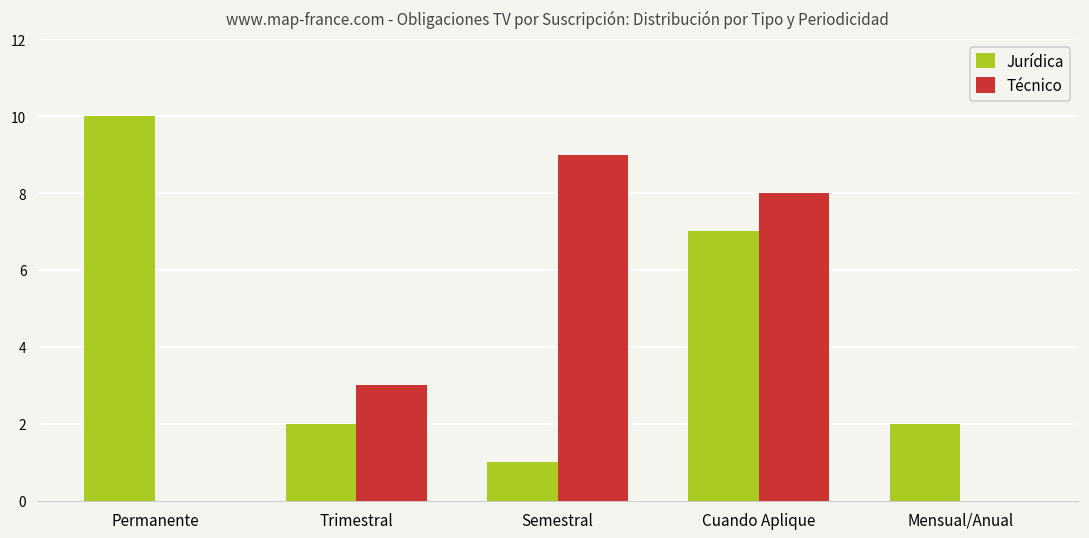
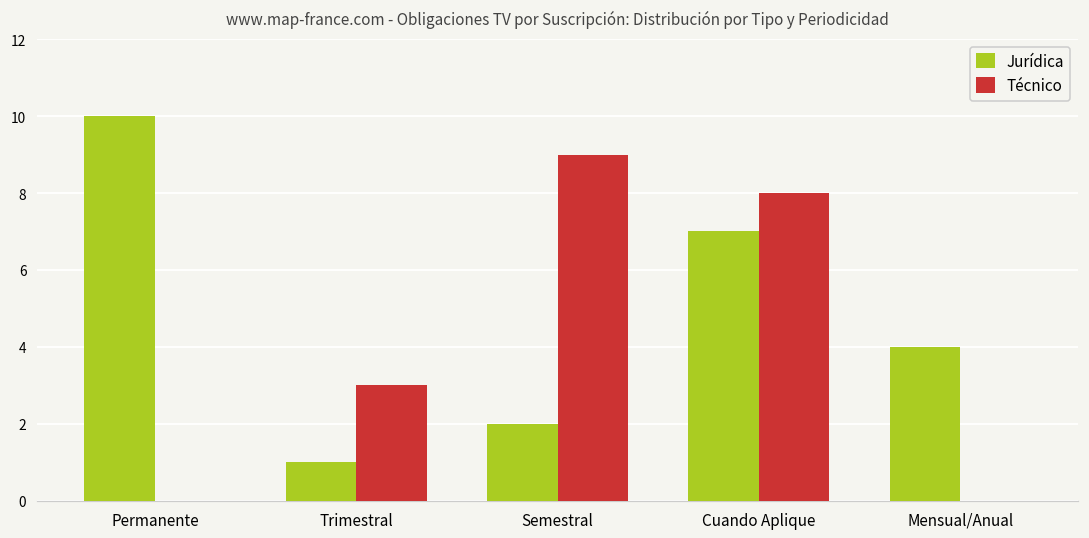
  {
    "Jurídica": {
      "Permanente": 10,
-     "Trimestral": 2,
-     "Semestral": 1,
+     "Trimestral": 1,
+     "Semestral": 2,
      "Cuando Aplique": 7,
-     "Mensual/Anual": 2
+     "Mensual/Anual": 4
    },
    "Técnico": {
      "Permanente": 0,
      "Trimestral": 3,
      "Semestral": 9,
      "Cuando Aplique": 8,
      "Mensual/Anual": 0
    }
  }
